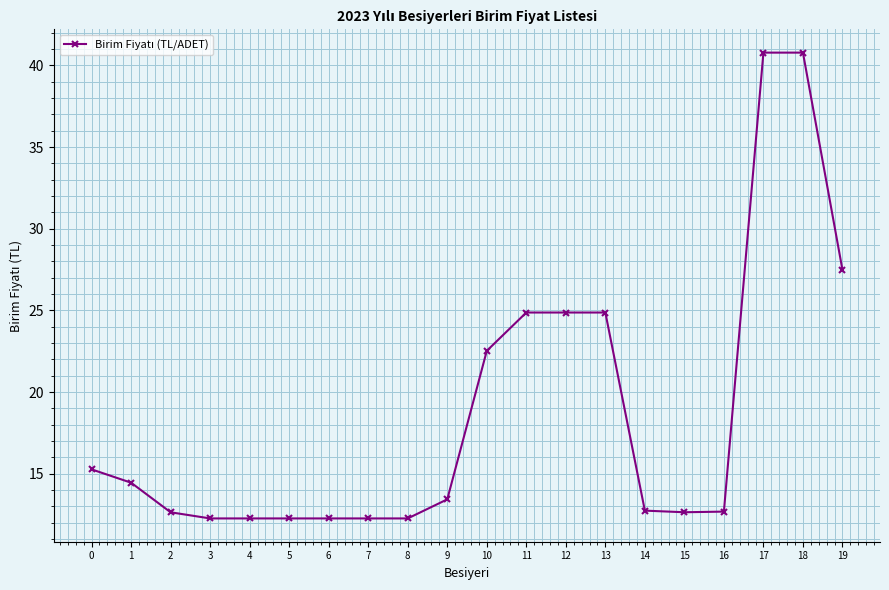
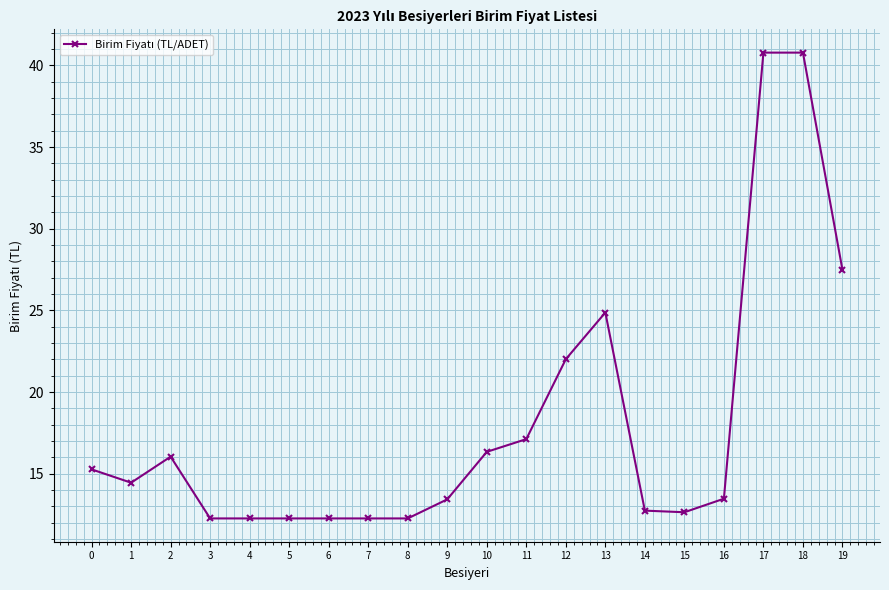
  {
    "0": 15.3,
    "1": 14.4,
-   "2": 12.6,
+   "2": 16.0,
    "3": 12.3,
    "4": 12.3,
    "5": 12.3,
    "6": 12.3,
    "7": 12.3,
    "8": 12.3,
    "9": 13.4,
-   "10": 22.5,
-   "11": 24.9,
-   "12": 24.9,
+   "10": 16.3,
+   "11": 17.1,
+   "12": 22.0,
    "13": 24.9,
    "14": 12.7,
    "15": 12.6,
-   "16": 12.7,
+   "16": 13.5,
    "17": 40.8,
    "18": 40.8,
    "19": 27.5
  }
